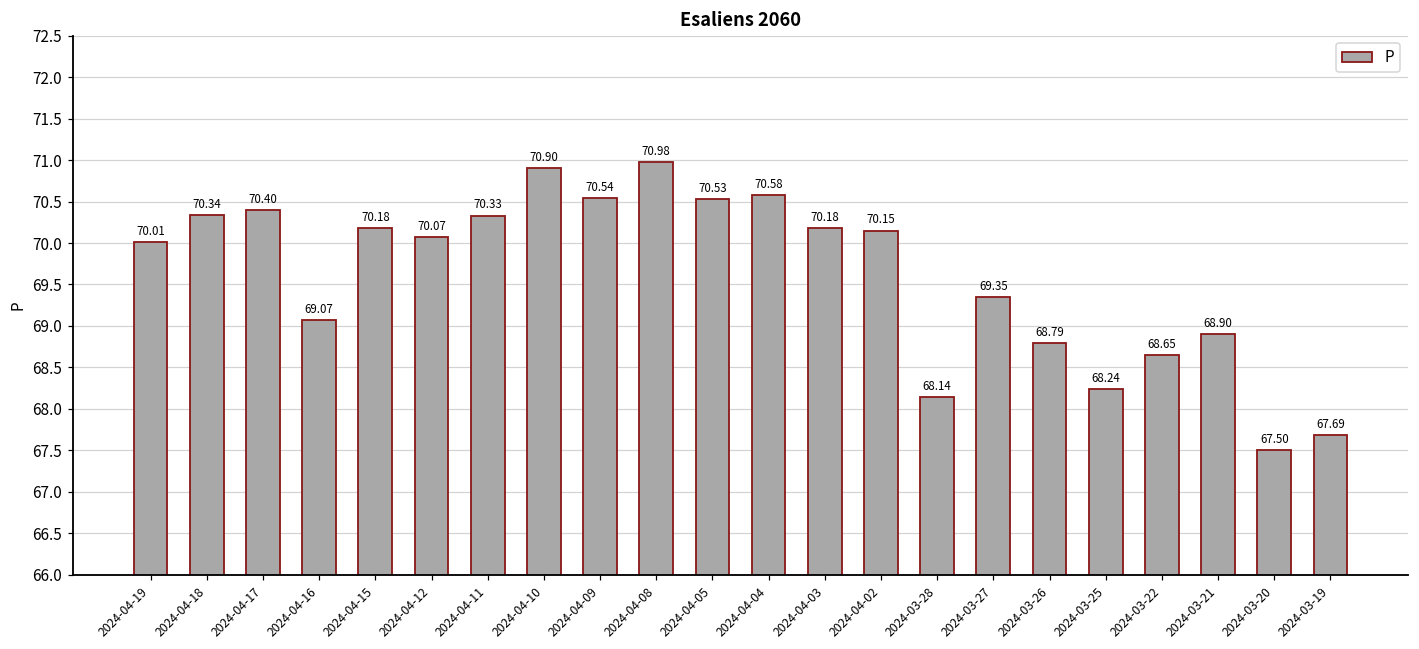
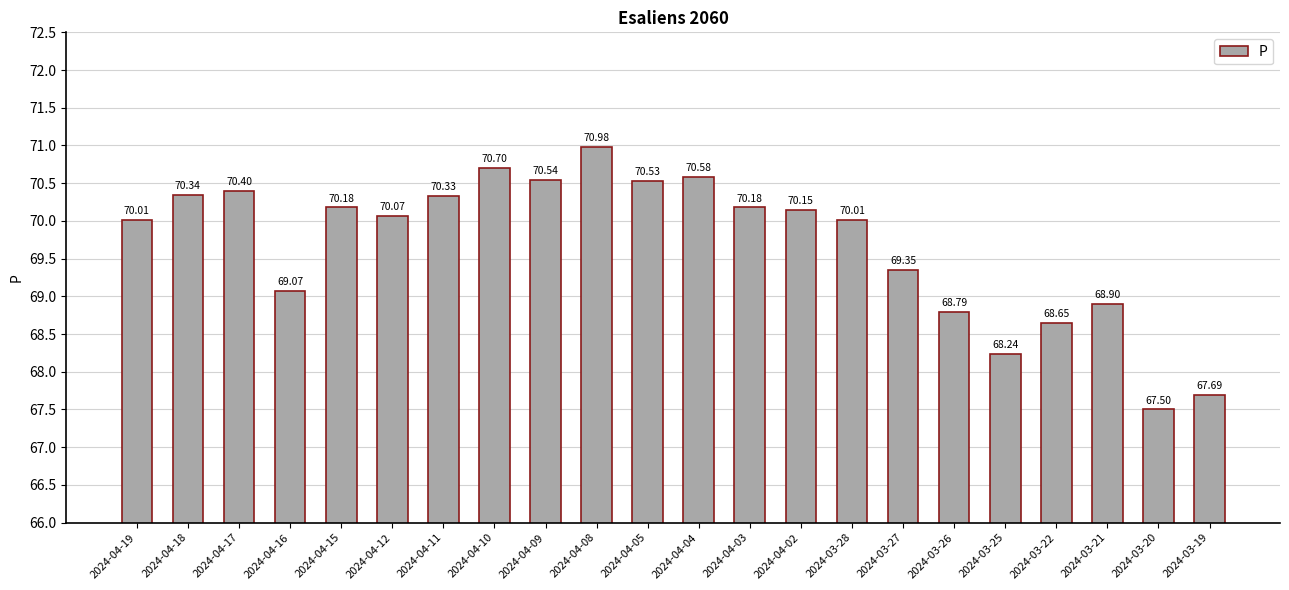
  {
    "2024-04-19": 70.01,
    "2024-04-18": 70.34,
    "2024-04-17": 70.40,
    "2024-04-16": 69.07,
    "2024-04-15": 70.18,
    "2024-04-12": 70.07,
    "2024-04-11": 70.33,
-   "2024-04-10": 70.90,
+   "2024-04-10": 70.70,
    "2024-04-09": 70.54,
    "2024-04-08": 70.98,
    "2024-04-05": 70.53,
    "2024-04-04": 70.58,
    "2024-04-03": 70.18,
    "2024-04-02": 70.15,
-   "2024-03-28": 68.14,
+   "2024-03-28": 70.01,
    "2024-03-27": 69.35,
    "2024-03-26": 68.79,
    "2024-03-25": 68.24,
    "2024-03-22": 68.65,
    "2024-03-21": 68.90,
    "2024-03-20": 67.50,
    "2024-03-19": 67.69
  }
